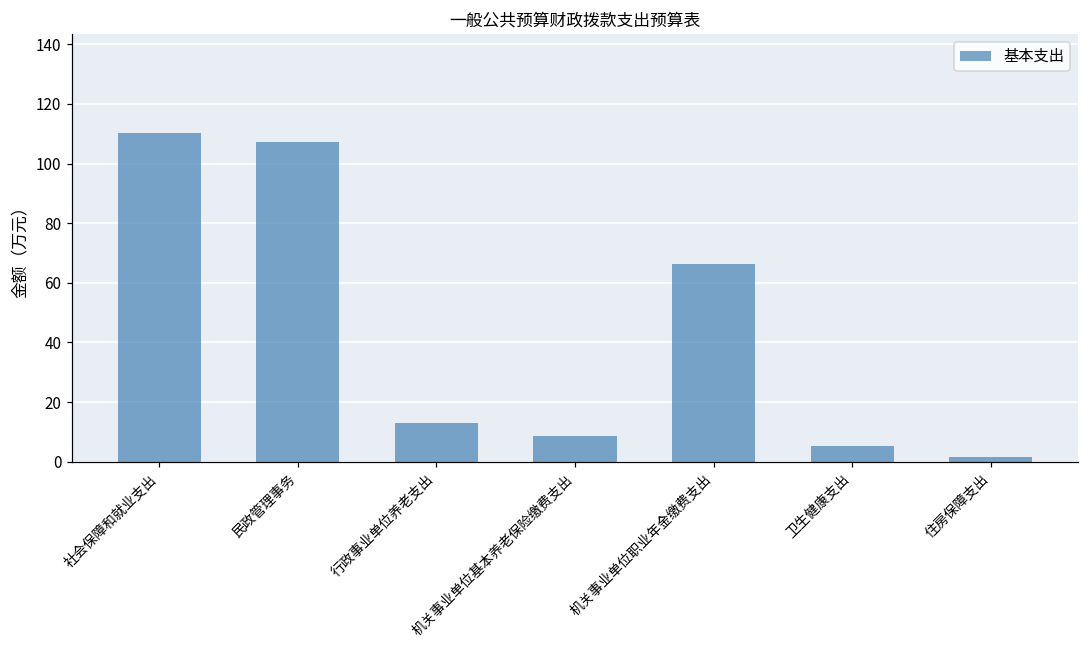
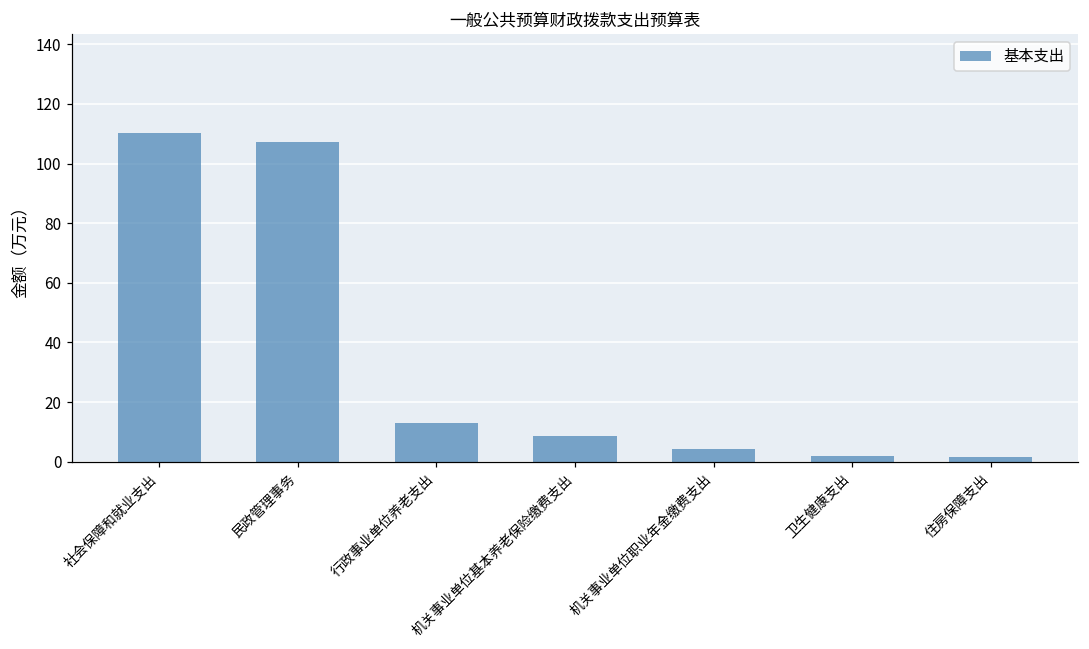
  {
    "社会保障和就业支出": 110,
    "民政管理事务": 107,
    "行政事业单位养老支出": 13,
    "机关事业单位基本养老保险缴费支出": 9,
-   "机关事业单位职业年金缴费支出": 66,
-   "卫生健康支出": 5,
+   "机关事业单位职业年金缴费支出": 4,
+   "卫生健康支出": 2,
    "住房保障支出": 2
  }
